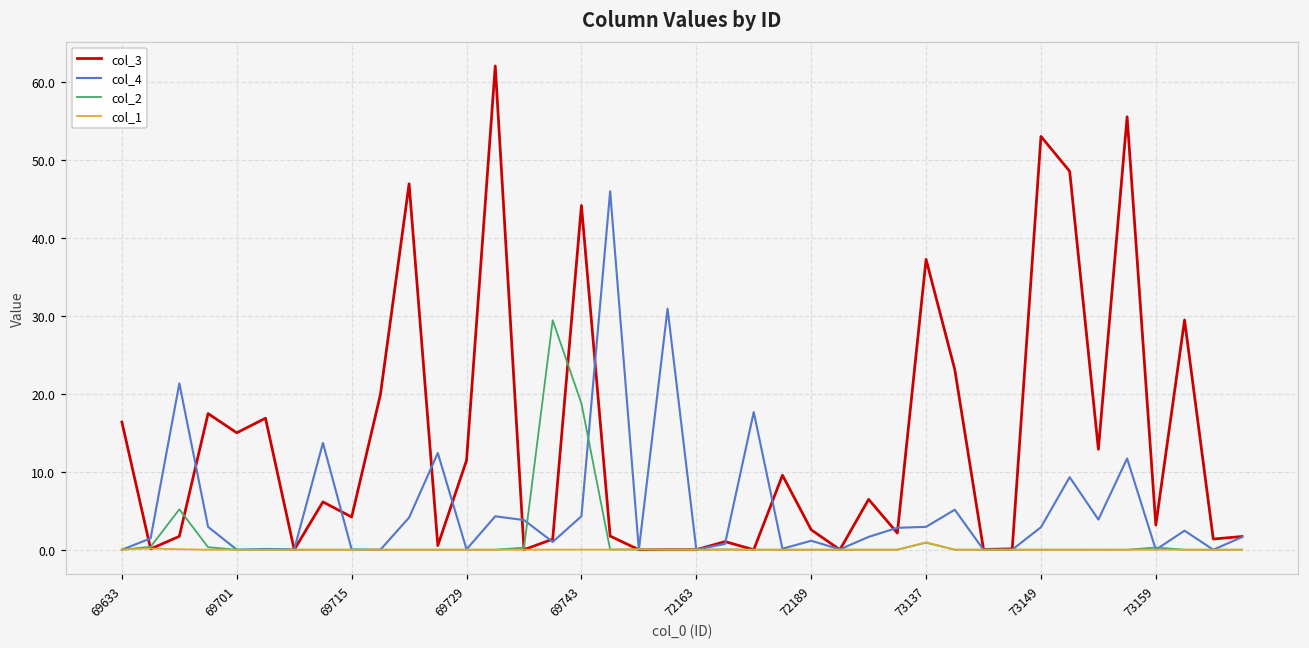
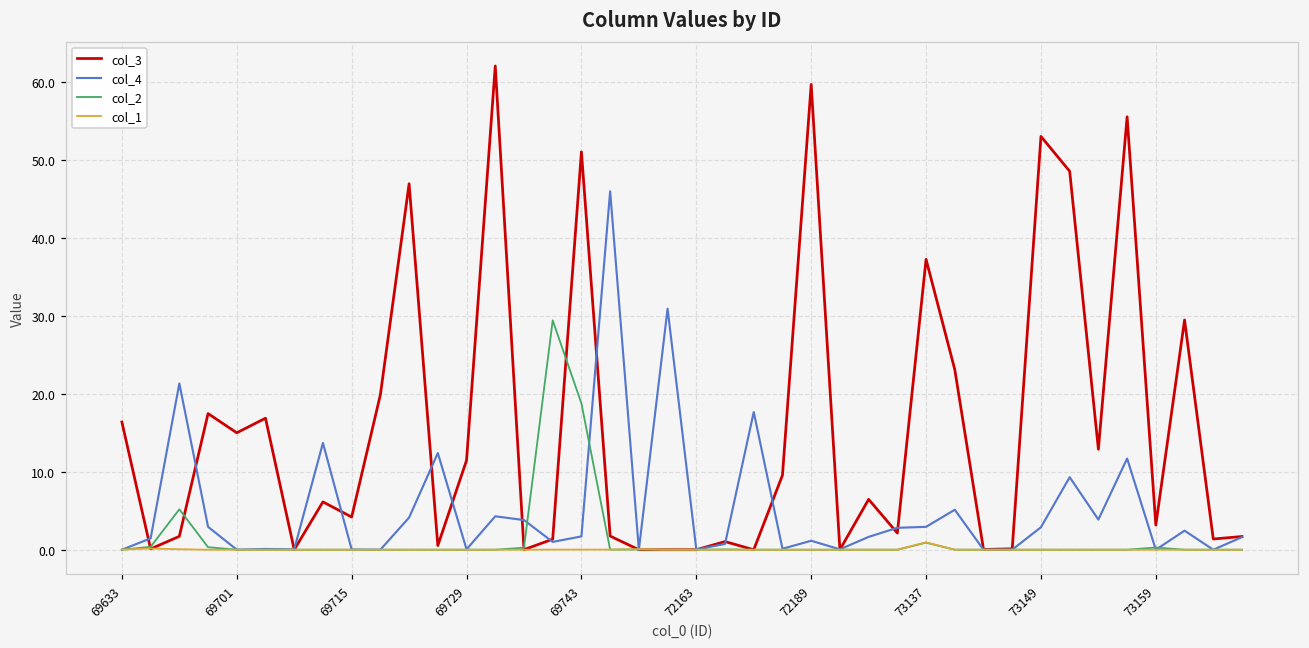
  {
    "col_3": {
      "69633": 16,
      "69701": 15,
      "69715": 4,
      "69729": 11,
-     "69743": 44,
-     "72189": 3,
+     "69743": 51,
+     "72189": 60,
      "73137": 37,
      "73149": 53,
      "73159": 3
    },
    "col_4": {
-     "69743": 4,
+     "69743": 2,
      "72189": 1,
      "73137": 3,
      "73149": 3
    },
    "col_2": {
      "69743": 19
    },
    "col_1": {
      "69743": 0
    }
  }
